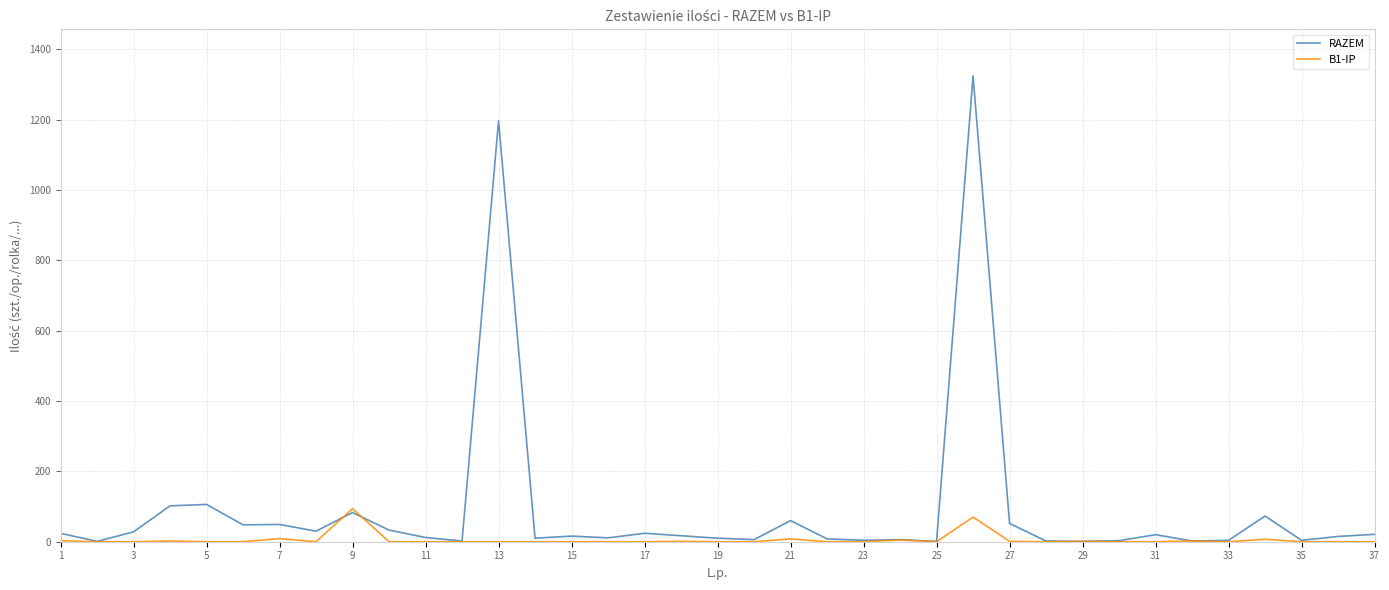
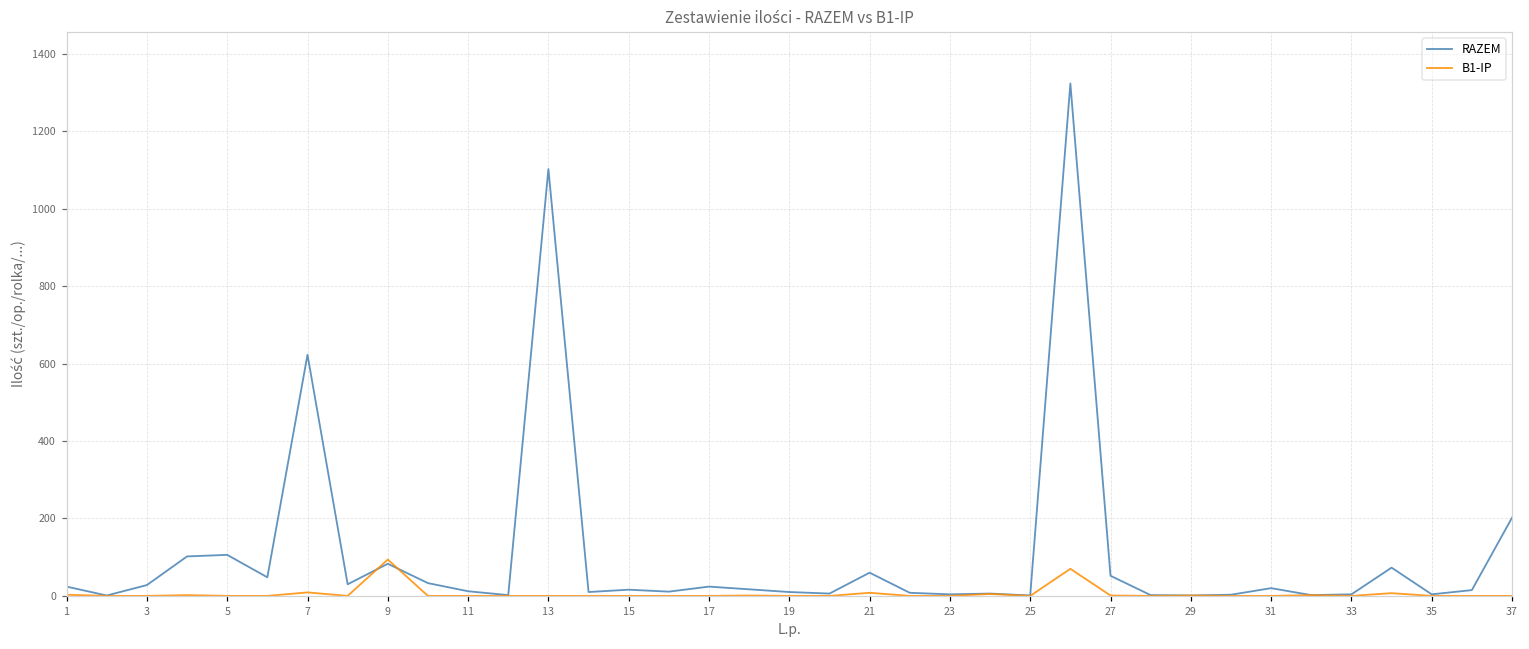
  {
    "RAZEM": {
      "1": 20,
      "3": 30,
      "5": 110,
-     "7": 50,
+     "7": 620,
      "9": 80,
      "11": 10,
-     "13": 1200,
+     "13": 1100,
      "15": 20,
      "17": 20,
      "19": 10,
      "21": 60,
      "27": 50,
      "31": 20,
-     "37": 20
+     "37": 200
    },
    "B1-IP": {
      "1": 0,
      "3": 0,
      "5": 0,
      "7": 10,
      "9": 90,
      "11": 0,
      "13": 0,
      "15": 0,
      "17": 0,
      "19": 0,
      "21": 10,
      "27": 0,
      "31": 0,
      "37": 0
    }
  }
